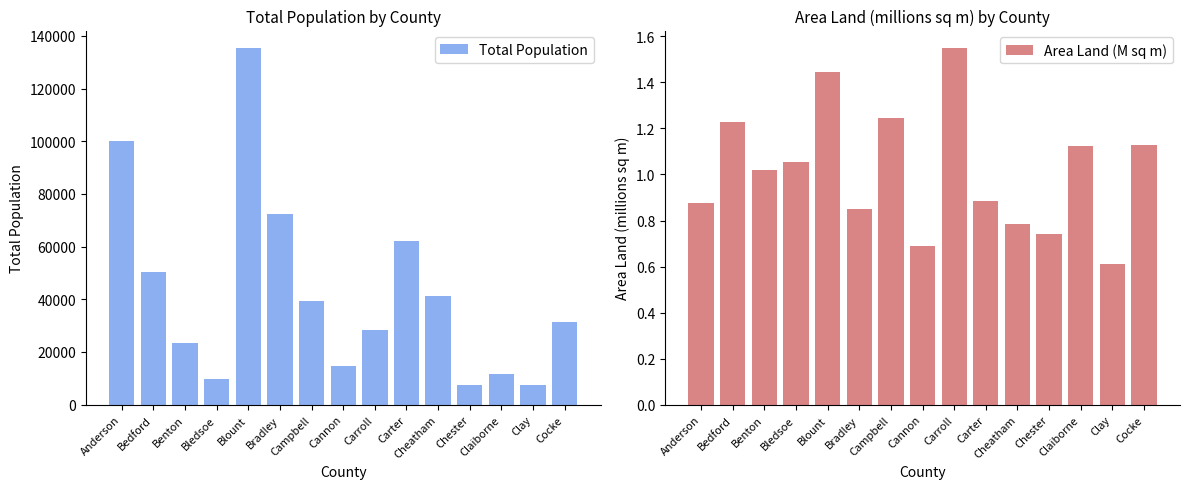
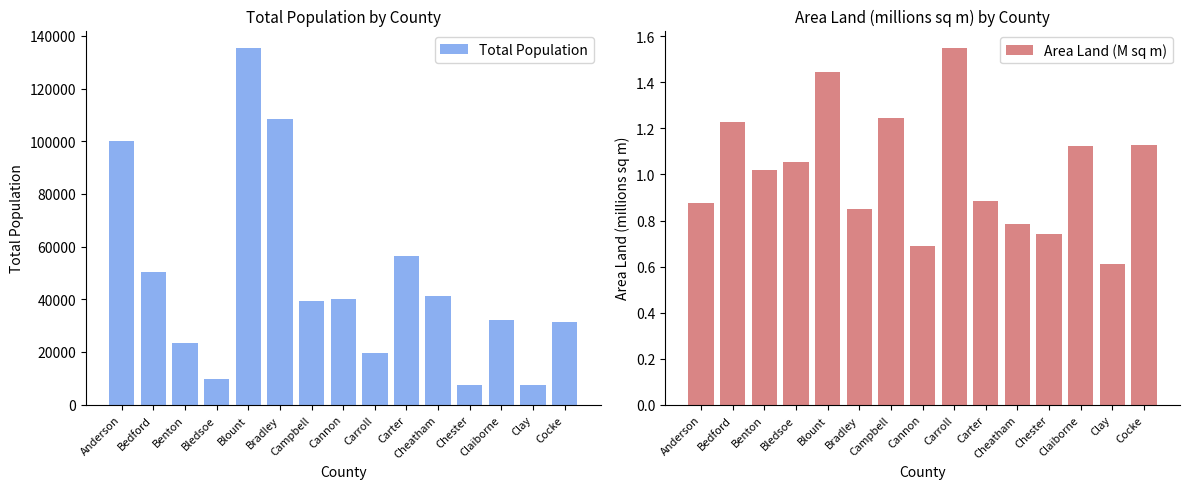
  {
    "Total Population by County": {
      "Anderson": 100000,
      "Bedford": 50000,
      "Benton": 23000,
      "Bledsoe": 10000,
      "Blount": 135000,
-     "Bradley": 73000,
+     "Bradley": 109000,
      "Campbell": 39000,
-     "Cannon": 15000,
-     "Carroll": 28000,
-     "Carter": 62000,
+     "Cannon": 40000,
+     "Carroll": 19000,
+     "Carter": 56000,
      "Cheatham": 41000,
      "Chester": 8000,
-     "Claiborne": 12000,
+     "Claiborne": 32000,
      "Clay": 8000,
      "Cocke": 31000
    },
    "Area Land (millions sq m) by County": {
      "Anderson": 0.88,
      "Bedford": 1.23,
      "Benton": 1.02,
      "Bledsoe": 1.05,
      "Blount": 1.45,
      "Bradley": 0.85,
      "Campbell": 1.24,
      "Cannon": 0.69,
      "Carroll": 1.55,
      "Carter": 0.88,
      "Cheatham": 0.78,
      "Chester": 0.74,
      "Claiborne": 1.13,
      "Clay": 0.61,
      "Cocke": 1.13
    }
  }
